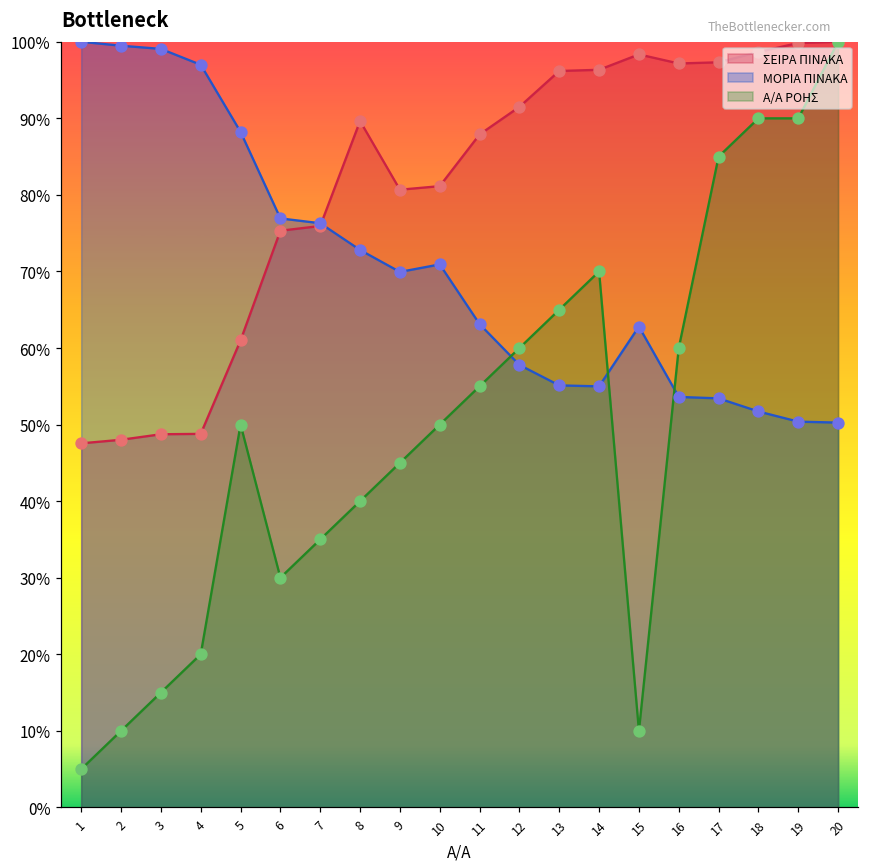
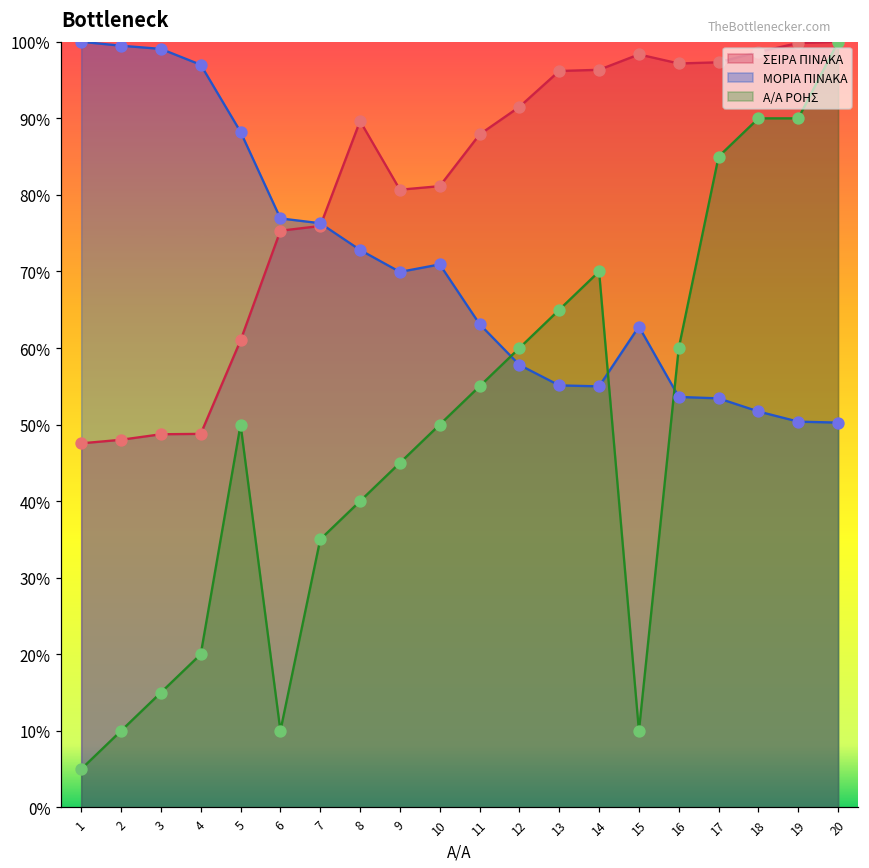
  {
    "ΣΕΙΡΑ ΠΙΝΑΚΑ": {
      "1": "48%",
      "2": "48%",
      "3": "49%",
      "4": "49%",
      "5": "61%",
      "6": "75%",
      "8": "90%",
      "9": "81%",
      "10": "81%",
      "11": "88%",
      "12": "91%",
      "13": "96%",
      "14": "96%",
      "15": "98%",
      "16": "97%",
      "17": "97%",
      "19": "100%"
    },
    "ΜΟΡΙΑ ΠΙΝΑΚΑ": {
      "1": "100%",
      "2": "99%",
      "3": "99%",
      "4": "97%",
      "5": "88%",
      "6": "77%",
      "8": "73%",
      "9": "70%",
      "10": "71%",
      "11": "63%",
      "12": "58%",
      "13": "55%",
      "14": "55%",
      "15": "63%",
      "16": "54%",
      "17": "53%",
      "18": "52%",
      "19": "50%",
      "20": "50%"
    },
    "Α/Α ΡΟΗΣ": {
      "1": "5%",
      "2": "10%",
      "3": "15%",
      "4": "20%",
      "5": "50%",
-     "6": "30%",
+     "6": "10%",
      "7": "35%",
      "8": "40%",
      "9": "45%",
      "10": "50%",
      "11": "55%",
      "12": "60%",
      "13": "65%",
      "14": "70%",
      "15": "10%",
      "16": "60%",
      "17": "85%",
      "18": "90%",
      "19": "90%"
    }
  }
